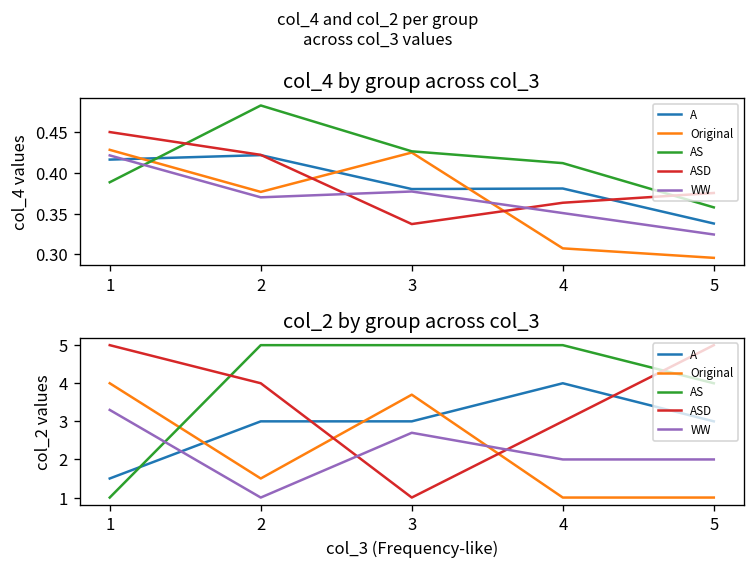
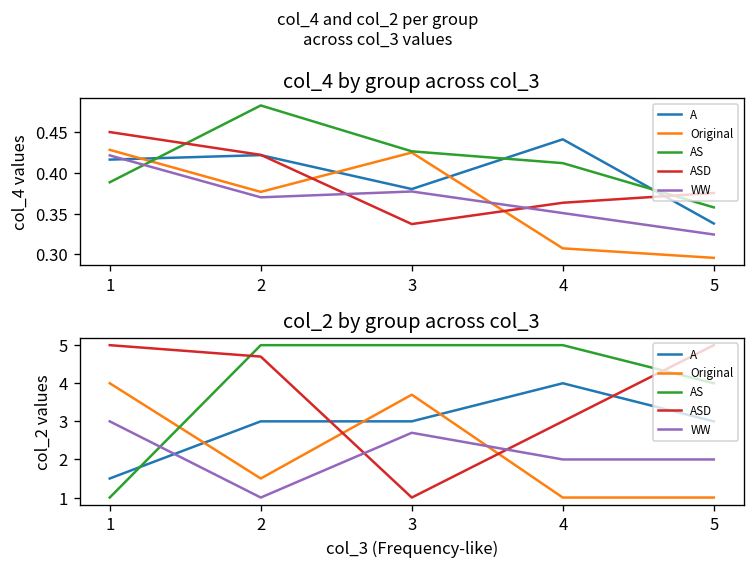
  {
    "col_4 by group across col_3": {
      "A": {
        "1": 0.42,
-       "4": 0.38,
+       "4": 0.44,
        "5": 0.34
      },
      "Original": {
        "1": 0.43,
        "2": 0.38,
        "4": 0.31,
        "5": 0.30
      },
      "AS": {
        "1": 0.39,
        "2": 0.48,
        "4": 0.41,
        "5": 0.36
      },
      "ASD": {
        "1": 0.45,
        "3": 0.34,
        "4": 0.36
      },
      "WW": {
        "1": 0.42,
        "2": 0.37,
        "4": 0.35,
        "5": 0.32
      }
    },
    "col_2 by group across col_3": {
      "A": {
        "1": 1.5,
        "2": 3.0,
        "3": 3.0,
        "4": 4.0
      },
      "Original": {
        "1": 4.0,
        "2": 1.5,
        "3": 3.7,
        "4": 1.0,
        "5": 1.0
      },
      "AS": {
        "1": 1.0,
        "2": 5.0,
        "3": 5.0,
        "4": 5.0
      },
      "ASD": {
        "1": 5.0,
-       "2": 4.0,
+       "2": 4.7,
        "3": 1.0,
        "4": 3.0
      },
      "WW": {
-       "1": 3.3,
+       "1": 3.0,
        "2": 1.0,
        "3": 2.7,
        "4": 2.0,
        "5": 2.0
      }
    }
  }
